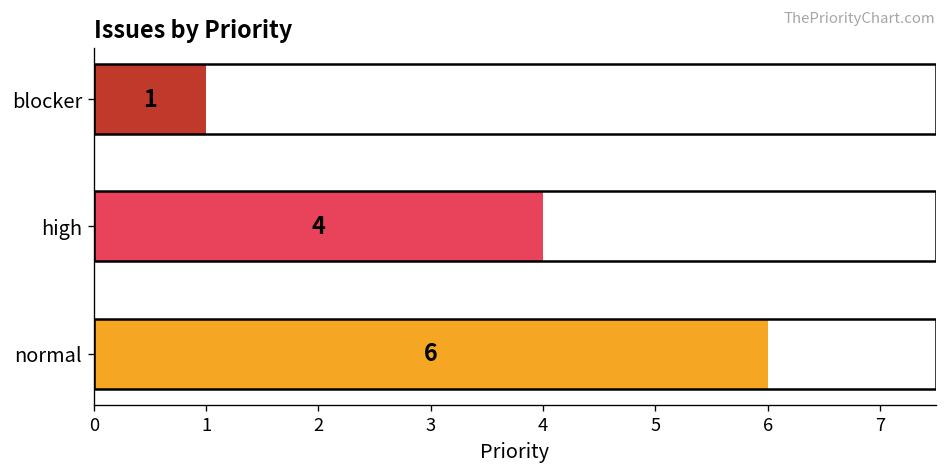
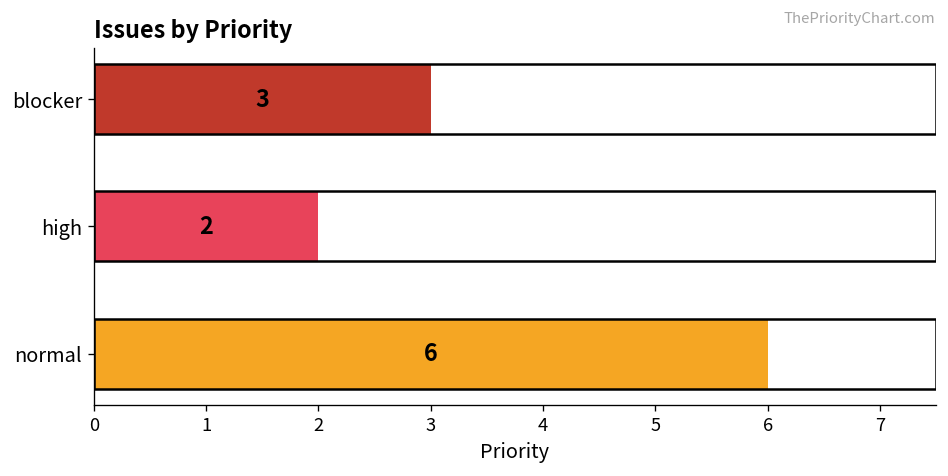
  {
-   "blocker": 1,
-   "high": 4,
+   "blocker": 3,
+   "high": 2,
    "normal": 6
  }
